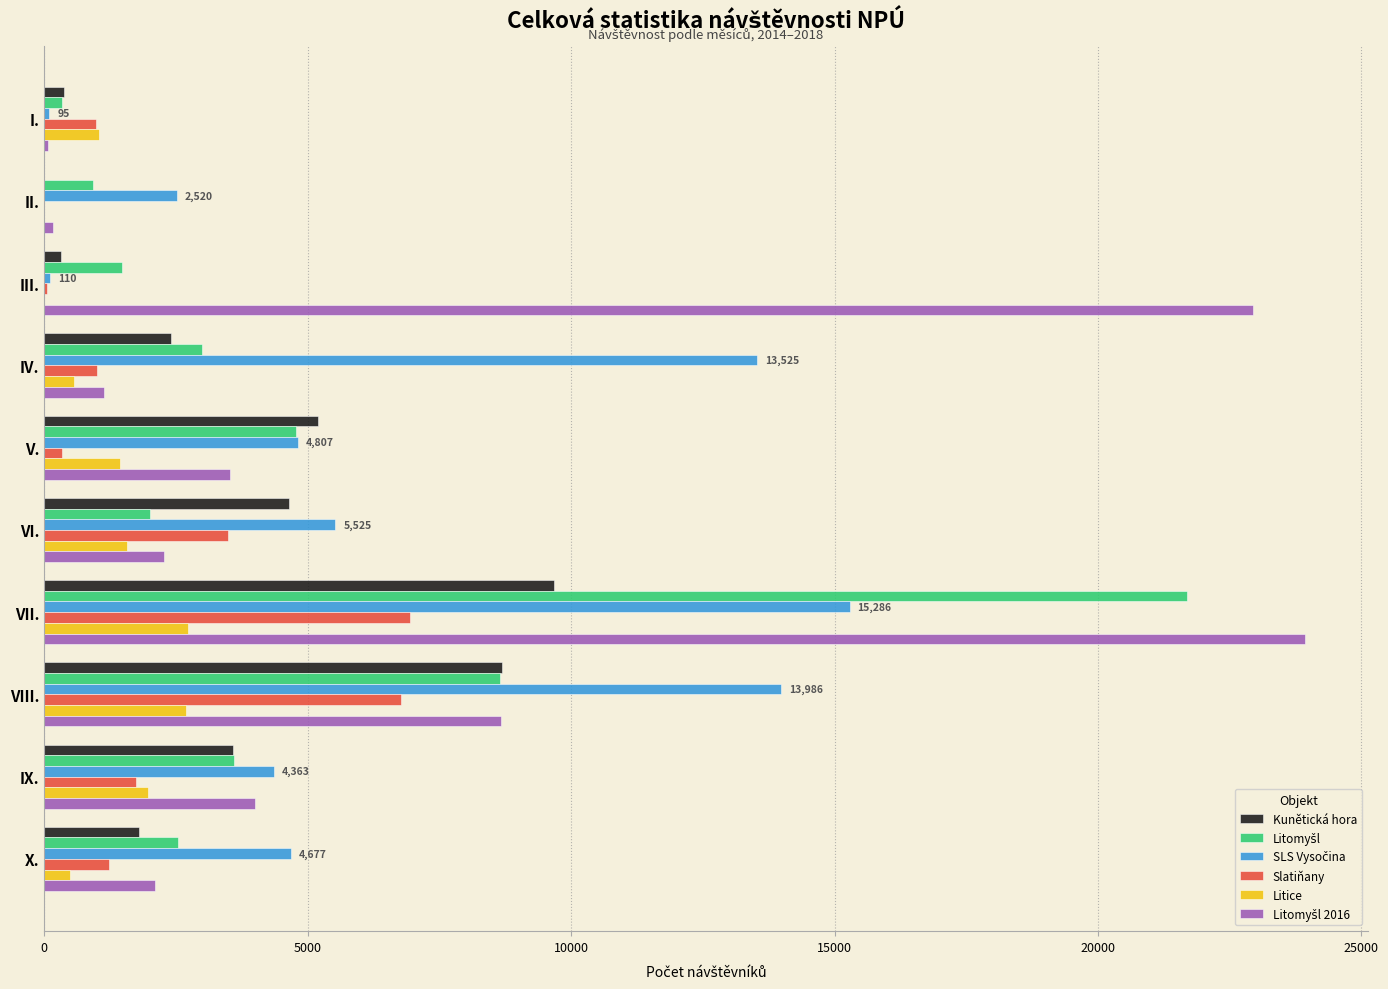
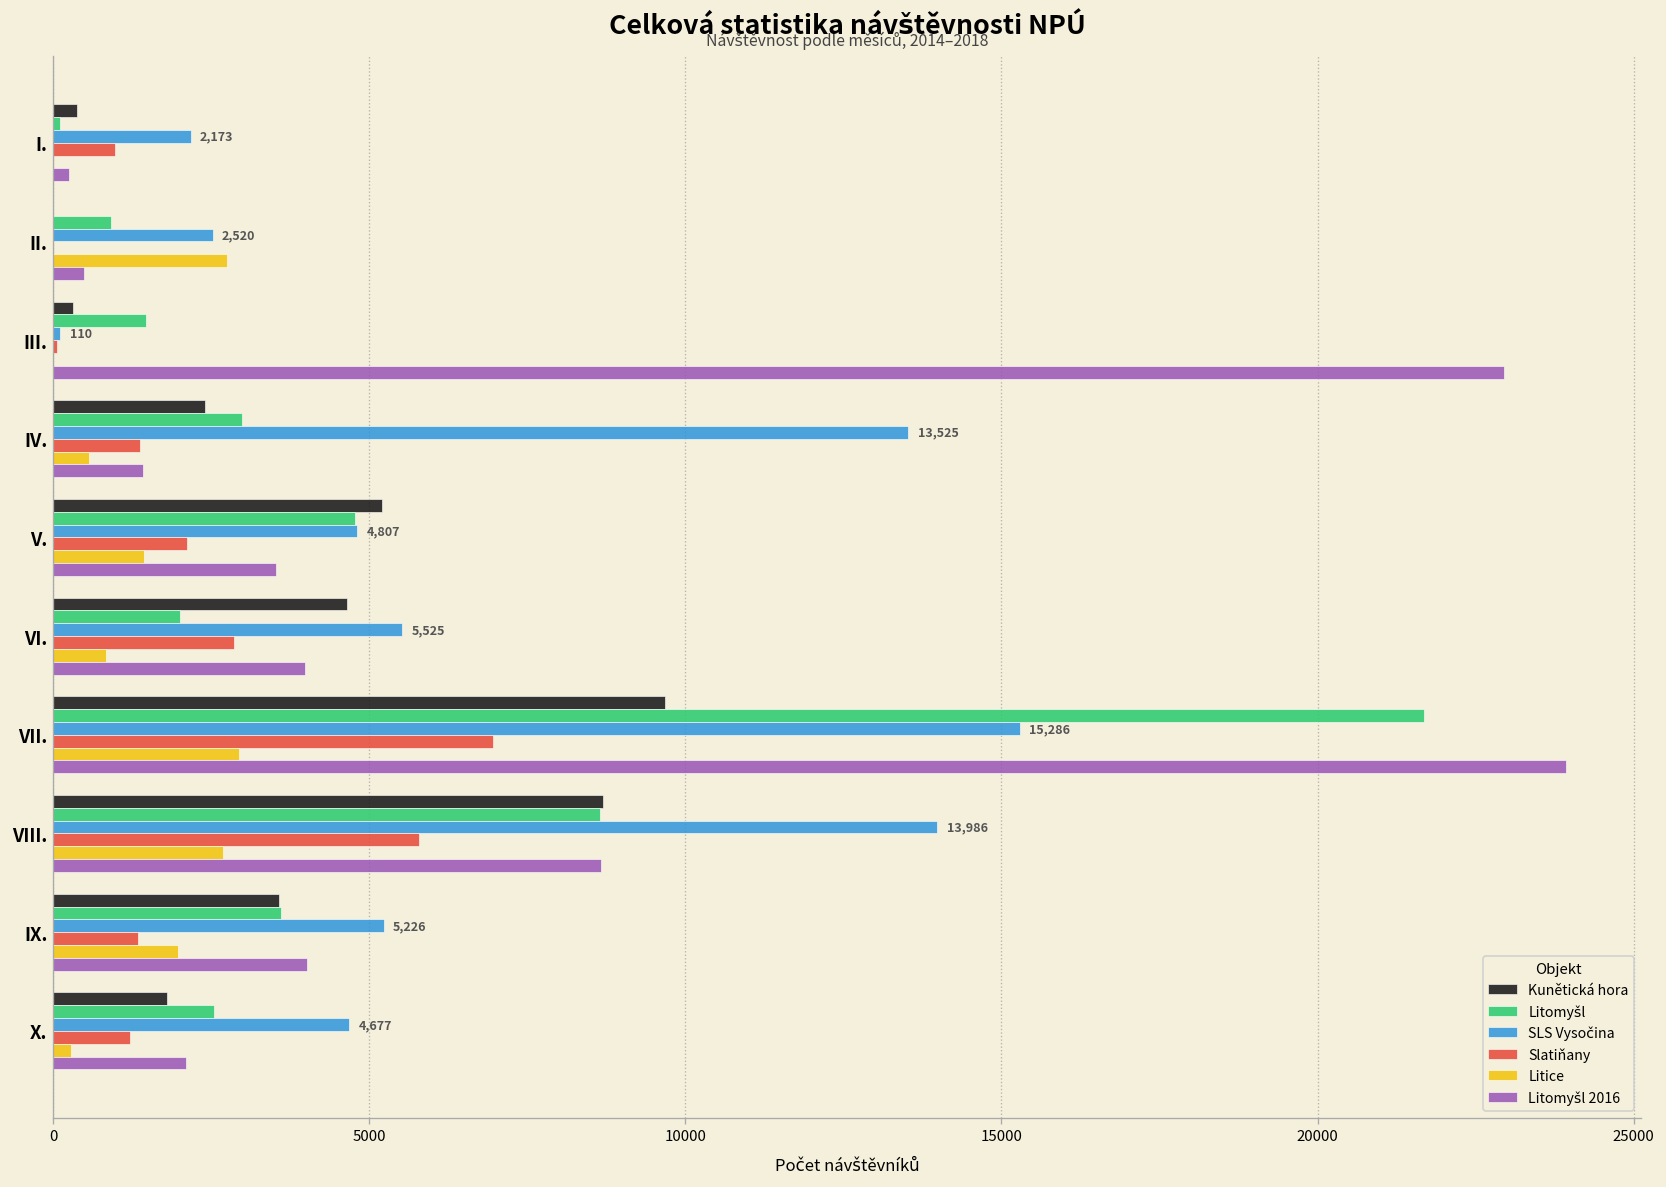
  {
    "Kunětická hora": {
      "I.": "400",
      "II.": "0",
      "III.": "300",
      "IV.": "2400",
      "V.": "5200",
      "VI.": "4700",
      "VII.": "9700",
      "VIII.": "8700",
      "IX.": "3600",
      "X.": "1800"
    },
    "Litomyšl": {
-     "I.": "300",
+     "I.": "100",
      "II.": "900",
      "III.": "1500",
      "IV.": "3000",
      "V.": "4800",
      "VI.": "2000",
      "VII.": "21700",
      "VIII.": "8700",
      "IX.": "3600",
      "X.": "2500"
    },
    "SLS Vysočina": {
-     "I.": "95",
+     "I.": "2,173",
      "II.": "2,520",
      "III.": "110",
      "IV.": "13,525",
      "V.": "4,807",
      "VI.": "5,525",
      "VII.": "15,286",
      "VIII.": "13,986",
-     "IX.": "4,363",
+     "IX.": "5,226",
      "X.": "4,677"
    },
    "Slatiňany": {
      "I.": "1000",
      "II.": "0",
      "III.": "100",
-     "IV.": "1000",
-     "V.": "300",
-     "VI.": "3500",
+     "IV.": "1400",
+     "V.": "2100",
+     "VI.": "2900",
      "VII.": "6900",
-     "VIII.": "6800",
-     "IX.": "1700",
+     "VIII.": "5800",
+     "IX.": "1300",
      "X.": "1200"
    },
    "Litice": {
-     "I.": "1000",
-     "II.": "0",
+     "I.": "0",
+     "II.": "2700",
      "III.": "0",
      "IV.": "600",
      "V.": "1400",
-     "VI.": "1600",
-     "VII.": "2700",
+     "VI.": "800",
+     "VII.": "2900",
      "VIII.": "2700",
      "IX.": "2000",
-     "X.": "500"
+     "X.": "300"
    },
    "Litomyšl 2016": {
-     "I.": "100",
-     "II.": "200",
+     "I.": "300",
+     "II.": "500",
      "III.": "22900",
-     "IV.": "1100",
+     "IV.": "1400",
      "V.": "3500",
-     "VI.": "2300",
+     "VI.": "4000",
      "VII.": "23900",
      "VIII.": "8700",
      "IX.": "4000",
      "X.": "2100"
    }
  }
